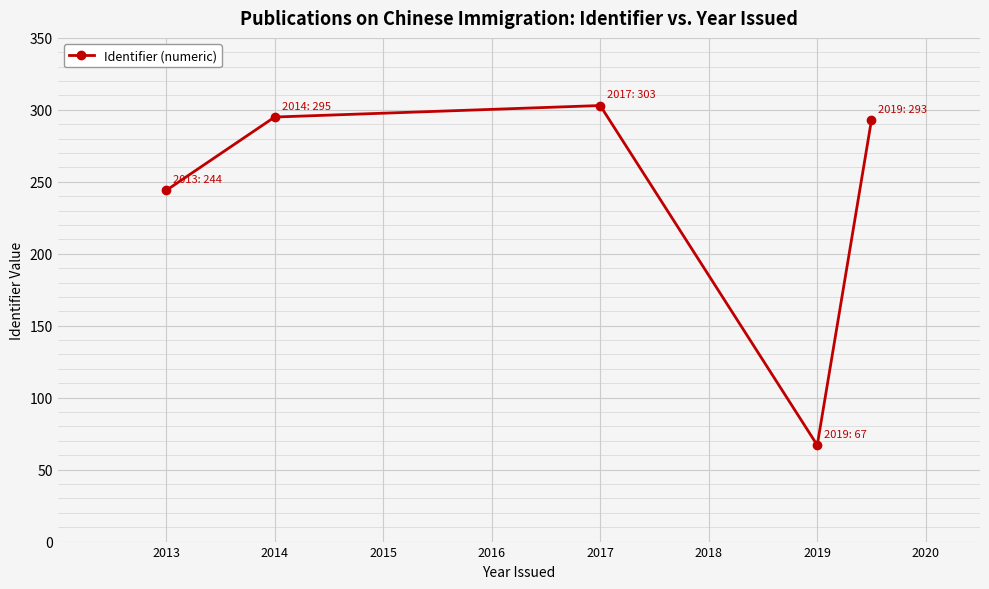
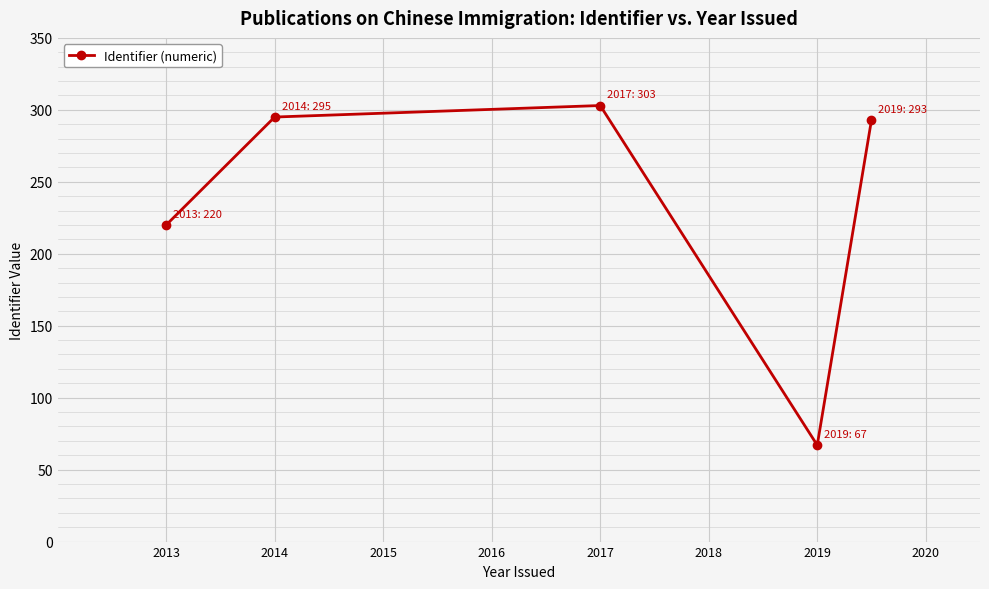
  {
-   "2013": 244,
+   "2013": 220,
    "2014": 295,
    "2017": 303,
    "2019": 67
  }
